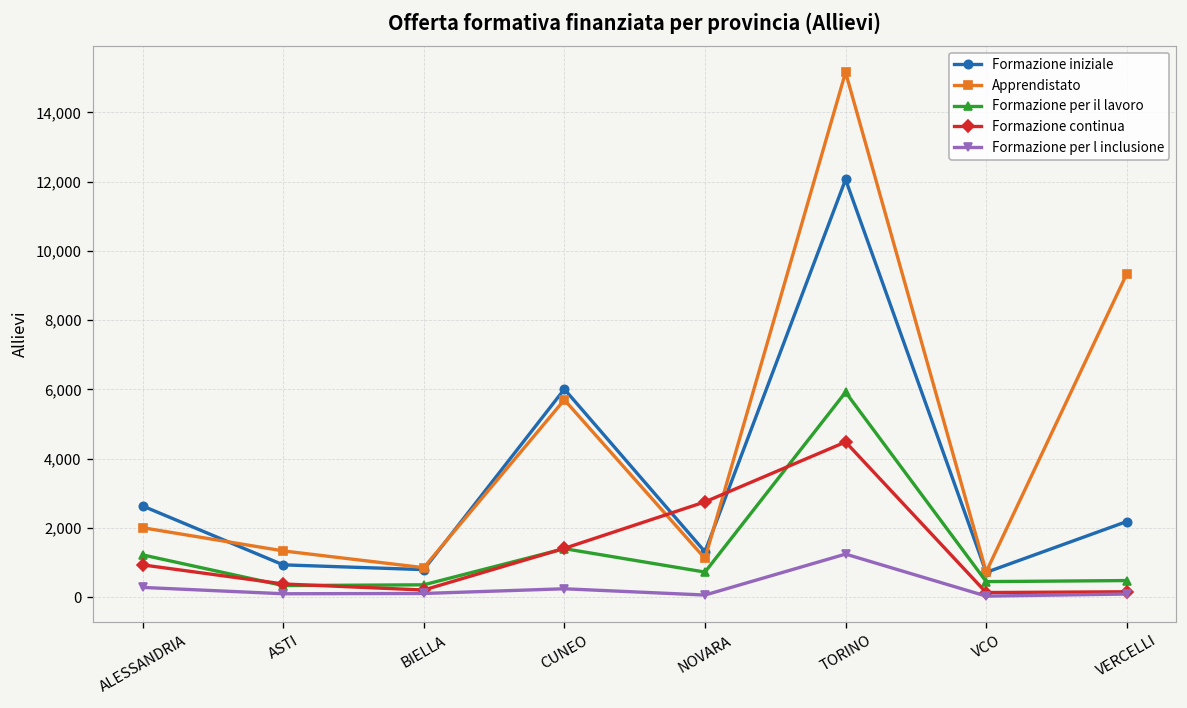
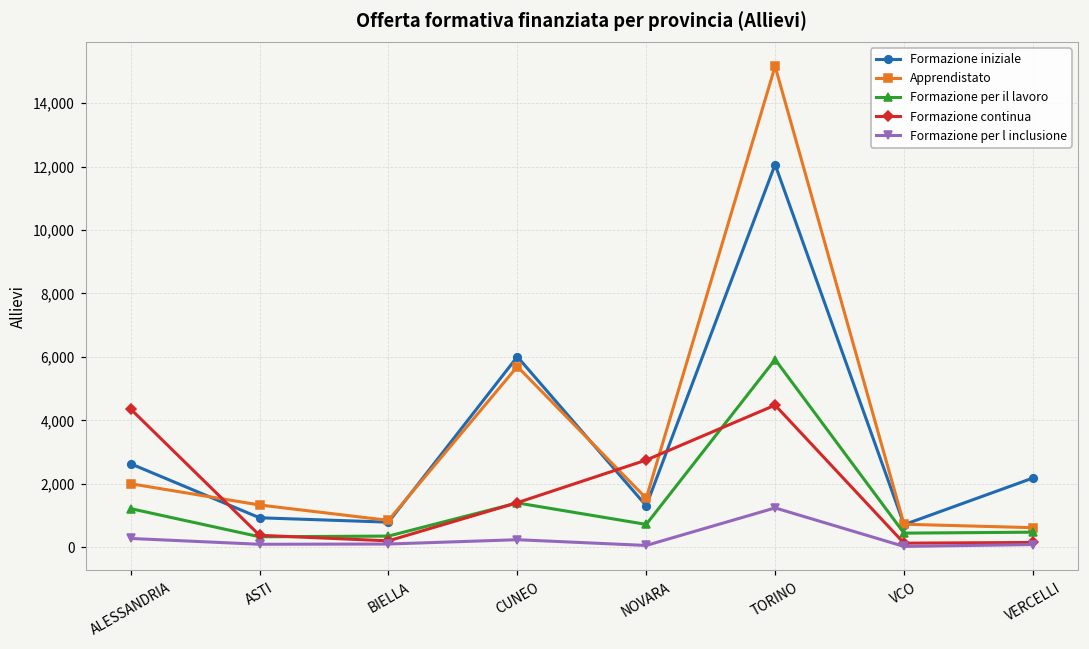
  {
    "Formazione iniziale": {
      "ALESSANDRIA": "2,600",
      "ASTI": "900",
      "CUNEO": "6,000",
      "NOVARA": "1,300",
      "TORINO": "12,100",
      "VERCELLI": "2,200"
    },
    "Apprendistato": {
      "ALESSANDRIA": "2,000",
      "ASTI": "1,300",
      "CUNEO": "5,700",
-     "NOVARA": "1,100",
+     "NOVARA": "1,500",
      "TORINO": "15,200",
-     "VERCELLI": "9,300"
+     "VERCELLI": "600"
    },
    "Formazione per il lavoro": {
      "ALESSANDRIA": "1,200",
      "BIELLA": "400",
      "NOVARA": "700",
      "TORINO": "5,900",
      "VCO": "400",
      "VERCELLI": "500"
    },
    "Formazione continua": {
-     "ALESSANDRIA": "900",
+     "ALESSANDRIA": "4,400",
      "BIELLA": "200",
      "NOVARA": "2,700",
      "TORINO": "4,500",
      "VCO": "100"
    },
    "Formazione per l inclusione": {
      "ALESSANDRIA": "300",
      "ASTI": "100",
      "BIELLA": "100",
      "CUNEO": "200",
      "NOVARA": "100",
      "TORINO": "1,200",
      "VCO": "0"
    }
  }
